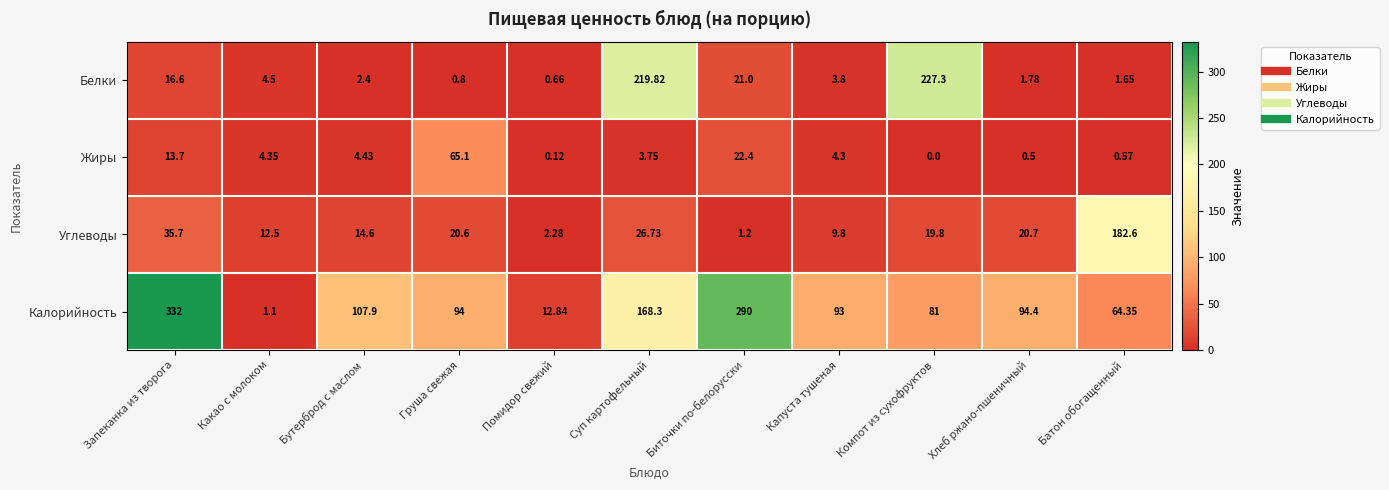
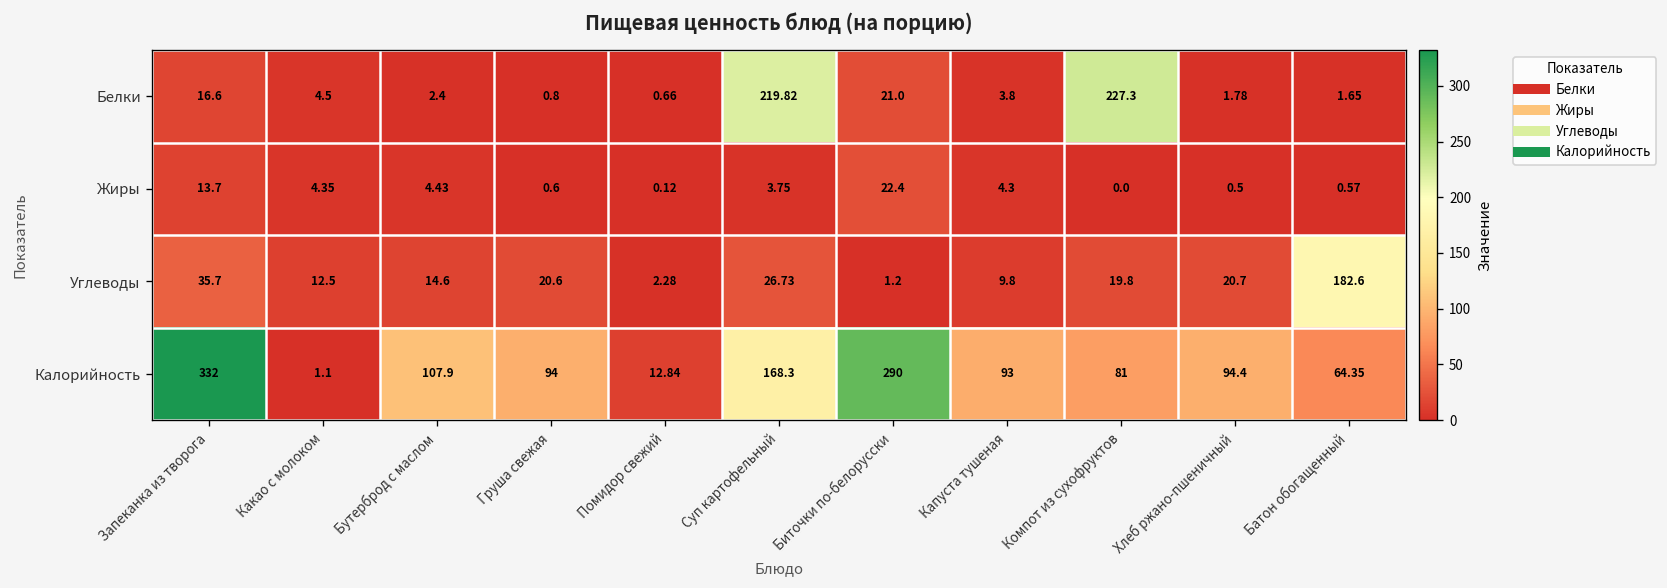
  {
    "Белки": {
      "Запеканка из творога": 16.6,
      "Какао с молоком": 4.5,
      "Бутерброд с маслом": 2.4,
      "Груша свежая": 0.8,
      "Помидор свежий": 0.66,
      "Суп картофельный": 219.82,
      "Биточки по-белорусски": 21.0,
      "Капуста тушеная": 3.8,
      "Компот из сухофруктов": 227.3,
      "Хлеб ржано-пшеничный": 1.78,
      "Батон обогащенный": 1.65
    },
    "Жиры": {
      "Запеканка из творога": 13.7,
      "Какао с молоком": 4.35,
      "Бутерброд с маслом": 4.43,
-     "Груша свежая": 65.1,
+     "Груша свежая": 0.6,
      "Помидор свежий": 0.12,
      "Суп картофельный": 3.75,
      "Биточки по-белорусски": 22.4,
      "Капуста тушеная": 4.3,
      "Компот из сухофруктов": 0.0,
      "Хлеб ржано-пшеничный": 0.5,
      "Батон обогащенный": 0.57
    },
    "Углеводы": {
      "Запеканка из творога": 35.7,
      "Какао с молоком": 12.5,
      "Бутерброд с маслом": 14.6,
      "Груша свежая": 20.6,
      "Помидор свежий": 2.28,
      "Суп картофельный": 26.73,
      "Биточки по-белорусски": 1.2,
      "Капуста тушеная": 9.8,
      "Компот из сухофруктов": 19.8,
      "Хлеб ржано-пшеничный": 20.7,
      "Батон обогащенный": 182.6
    },
    "Калорийность": {
      "Запеканка из творога": 332,
      "Какао с молоком": 1.1,
      "Бутерброд с маслом": 107.9,
      "Груша свежая": 94,
      "Помидор свежий": 12.84,
      "Суп картофельный": 168.3,
      "Биточки по-белорусски": 290,
      "Капуста тушеная": 93,
      "Компот из сухофруктов": 81,
      "Хлеб ржано-пшеничный": 94.4,
      "Батон обогащенный": 64.35
    }
  }
